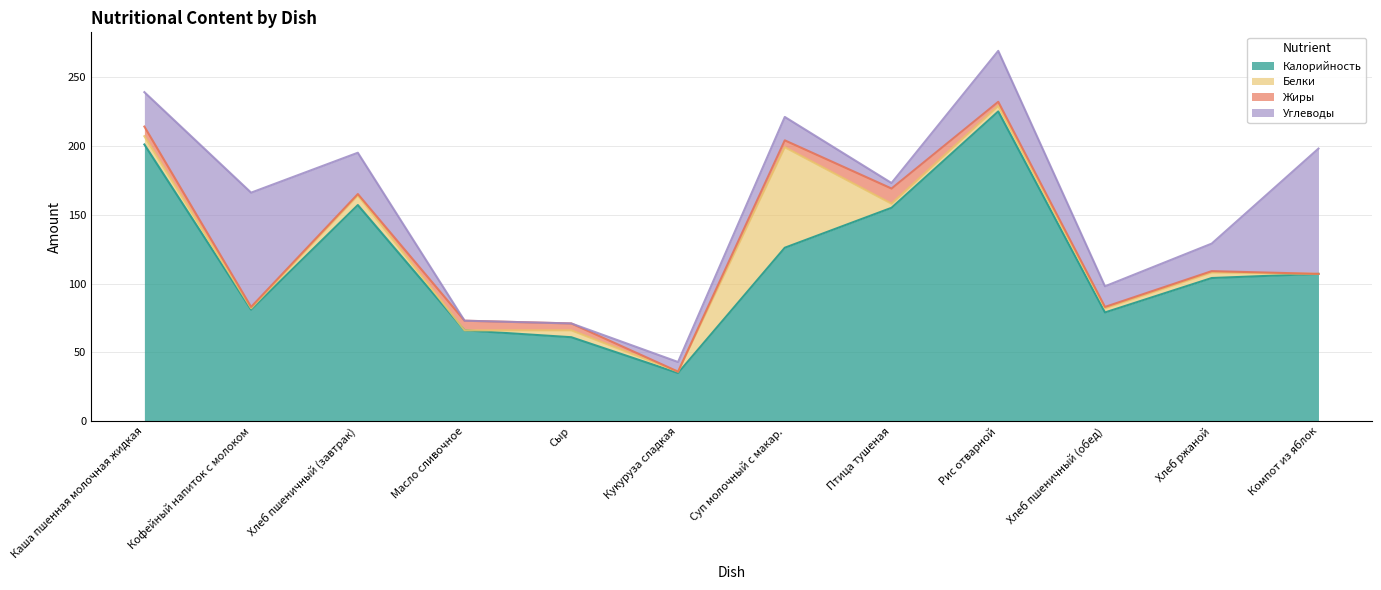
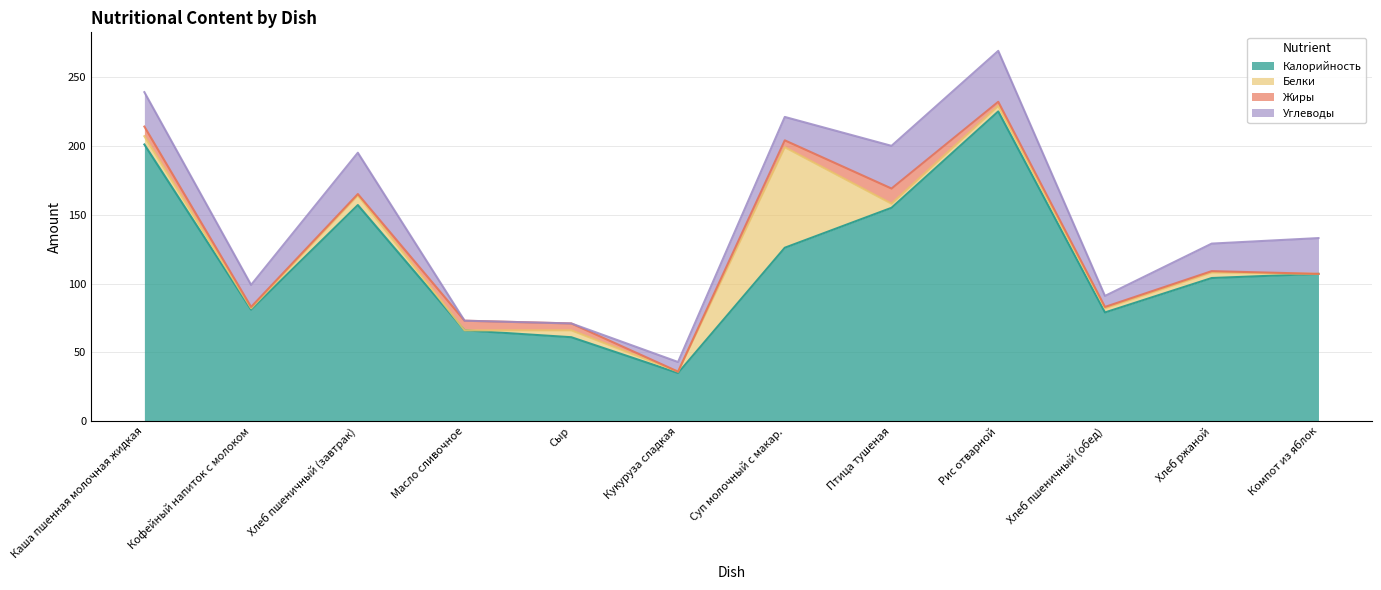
  {
    "Калорийность": {
      "Каша пшенная молочная жидкая": 201,
      "Хлеб пшеничный (завтрак)": 157,
      "Сыр": 61,
      "Суп молочный с макар.": 126,
      "Птица тушеная": 155,
      "Рис отварной": 225,
      "Хлеб пшеничный (обед)": 79,
      "Хлеб ржаной": 104
    },
    "Белки": {
      "Каша пшенная молочная жидкая": 6,
      "Сыр": 5,
      "Суп молочный с макар.": 73,
      "Птица тушеная": 3,
      "Рис отварной": 4
    },
    "Жиры": {
      "Каша пшенная молочная жидкая": 7,
      "Суп молочный с макар.": 5,
      "Птица тушеная": 11,
      "Рис отварной": 3
    },
    "Углеводы": {
      "Каша пшенная молочная жидкая": 25,
-     "Кофейный напиток с молоком": 83,
+     "Кофейный напиток с молоком": 16,
      "Хлеб пшеничный (завтрак)": 30,
      "Кукуруза сладкая": 7,
      "Суп молочный с макар.": 17,
-     "Птица тушеная": 4,
+     "Птица тушеная": 31,
      "Рис отварной": 37,
-     "Хлеб пшеничный (обед)": 15,
+     "Хлеб пшеничный (обед)": 8,
      "Хлеб ржаной": 20,
-     "Компот из яблок": 91
+     "Компот из яблок": 26
    }
  }
